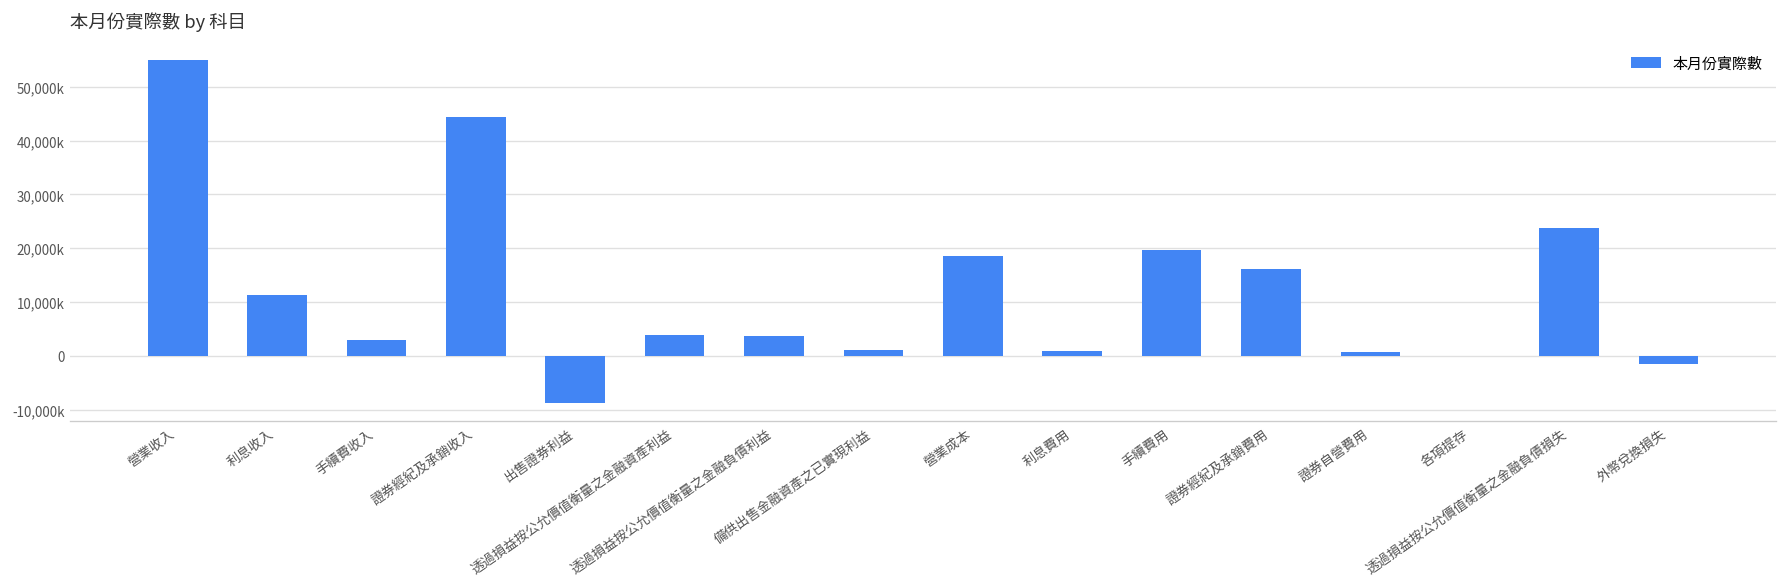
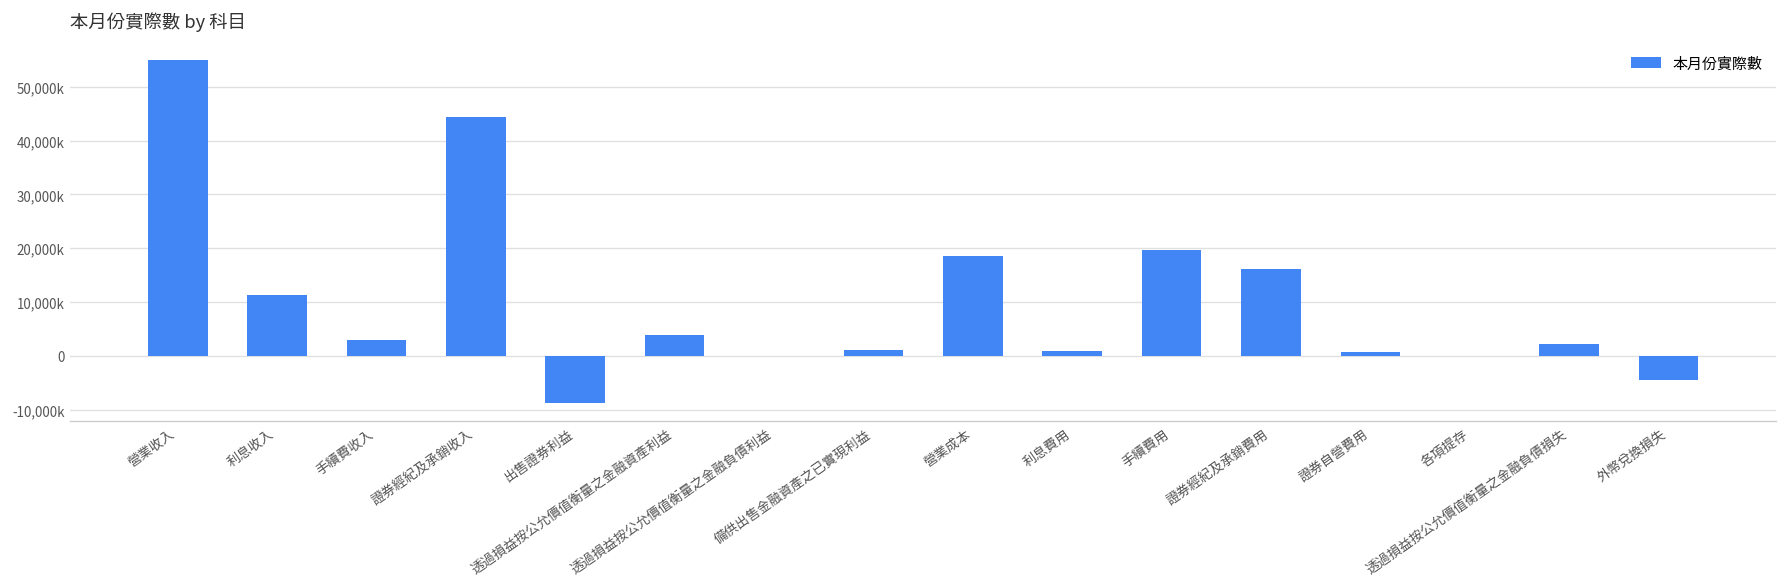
  {
    "營業收入": "55,000,000",
    "利息收入": "11,000,000",
    "手續費收入": "3,000,000",
    "證券經紀及承銷收入": "44,000,000",
    "出售證券利益": "-9,000,000",
    "透過損益按公允價值衡量之金融資產利益": "4,000,000",
-   "透過損益按公允價值衡量之金融負債利益": "4,000,000",
+   "透過損益按公允價值衡量之金融負債利益": "0",
    "備供出售金融資產之已實現利益": "1,000,000",
    "營業成本": "19,000,000",
    "利息費用": "1,000,000",
    "手續費用": "20,000,000",
    "證券經紀及承銷費用": "16,000,000",
    "證券自營費用": "1,000,000",
-   "透過損益按公允價值衡量之金融負債損失": "24,000,000",
-   "外幣兌換損失": "-2,000,000"
+   "透過損益按公允價值衡量之金融負債損失": "2,000,000",
+   "外幣兌換損失": "-4,000,000"
  }
